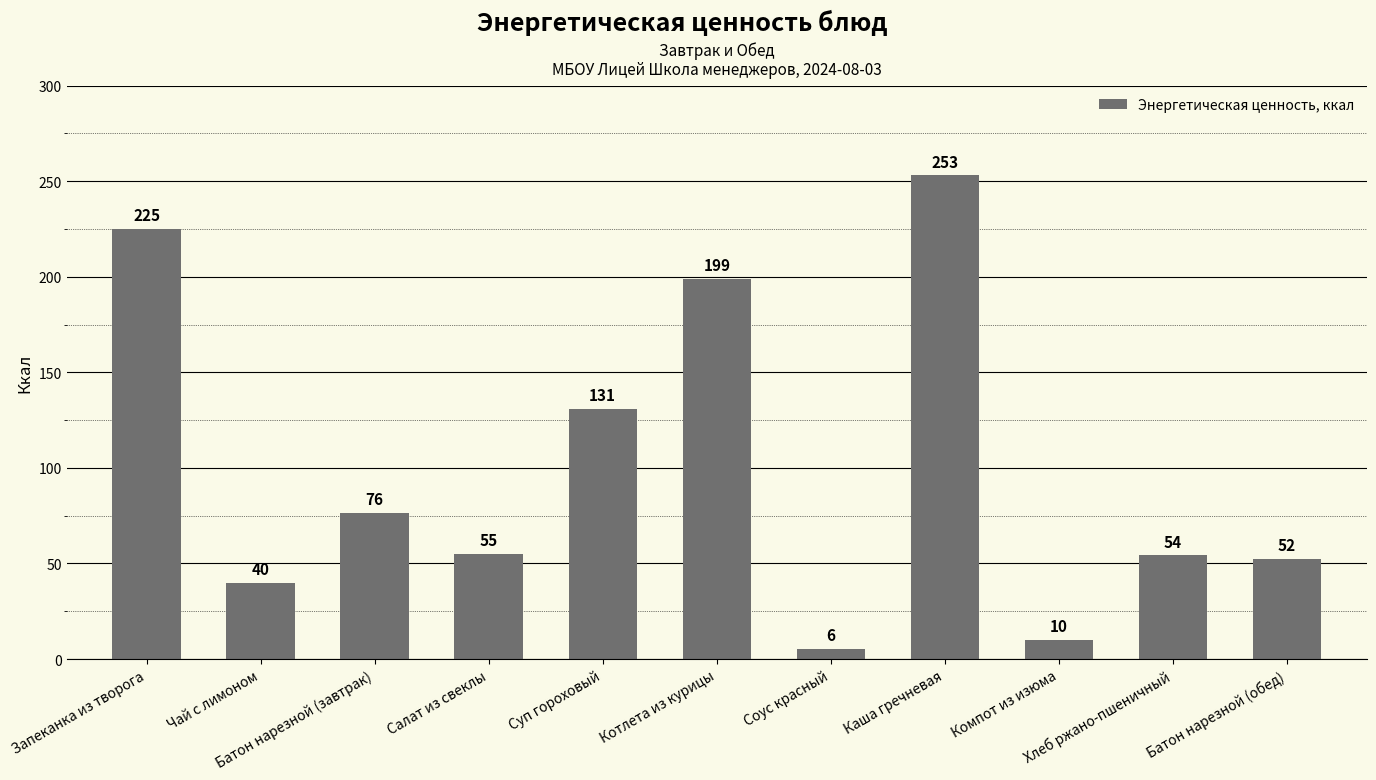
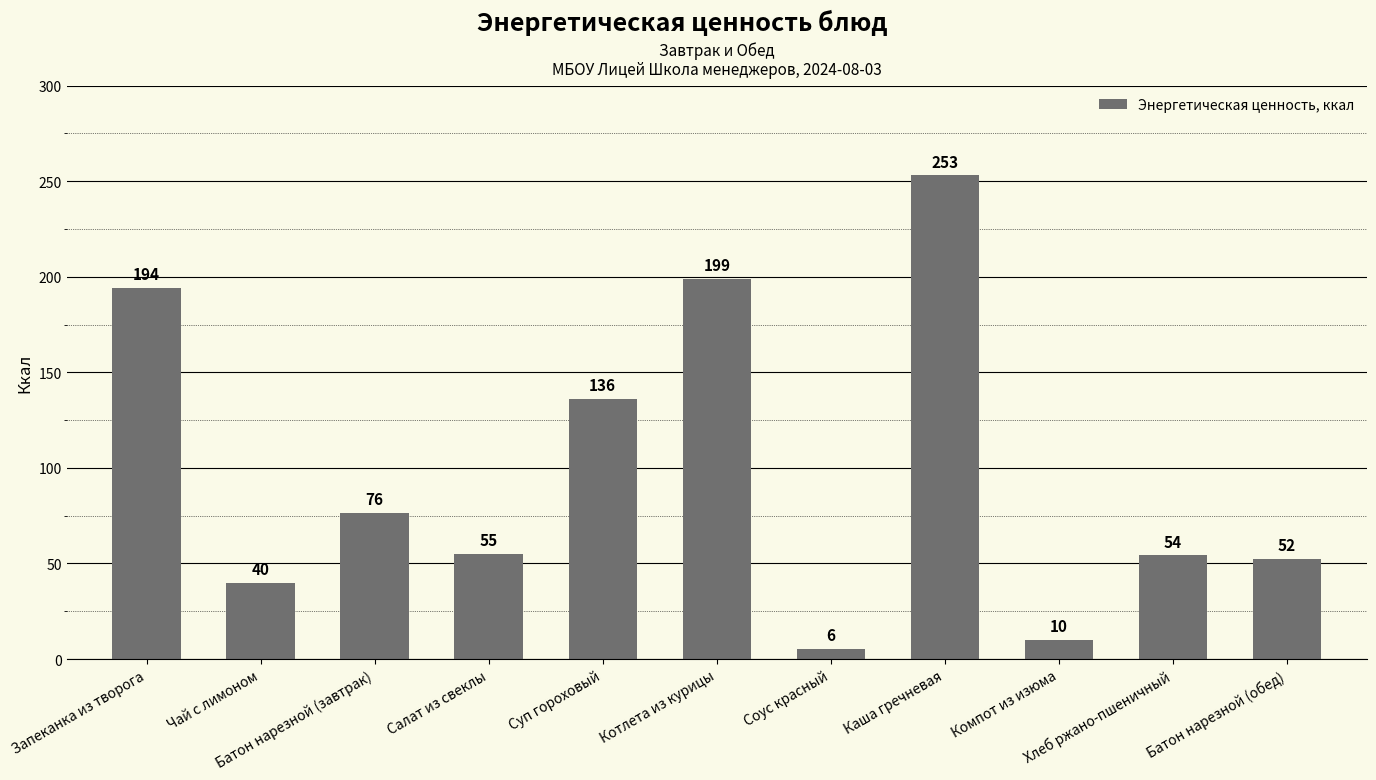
  {
-   "Запеканка из творога": 225,
+   "Запеканка из творога": 194,
    "Чай с лимоном": 40,
    "Батон нарезной (завтрак)": 76,
    "Салат из свеклы": 55,
-   "Суп гороховый": 131,
+   "Суп гороховый": 136,
    "Котлета из курицы": 199,
    "Соус красный": 6,
    "Каша гречневая": 253,
    "Компот из изюма": 10,
    "Хлеб ржано-пшеничный": 54,
    "Батон нарезной (обед)": 52
  }
